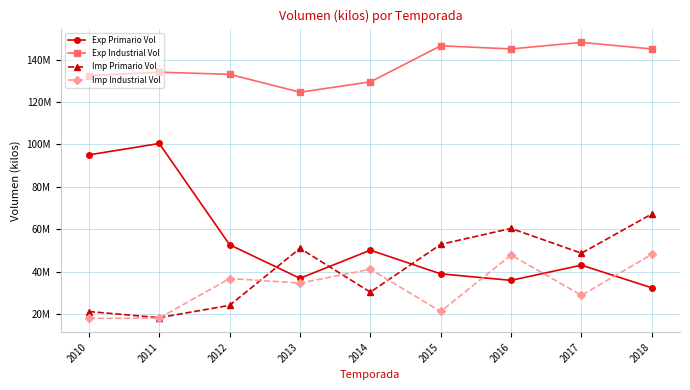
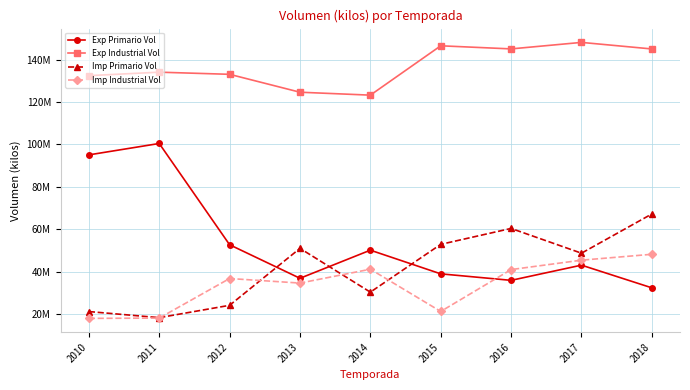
  {
    "Exp Industrial Vol": {
      "2012": 133000000,
      "2013": 125000000,
-     "2014": 129000000,
+     "2014": 123000000,
      "2015": 146000000,
      "2016": 145000000,
      "2017": 148000000,
      "2018": 145000000
    },
    "Imp Industrial Vol": {
      "2010": 18000000,
      "2012": 37000000,
      "2013": 35000000,
      "2014": 41000000,
      "2015": 21000000,
-     "2016": 48000000,
-     "2017": 29000000,
+     "2016": 41000000,
+     "2017": 45000000,
      "2018": 48000000
    }
  }
